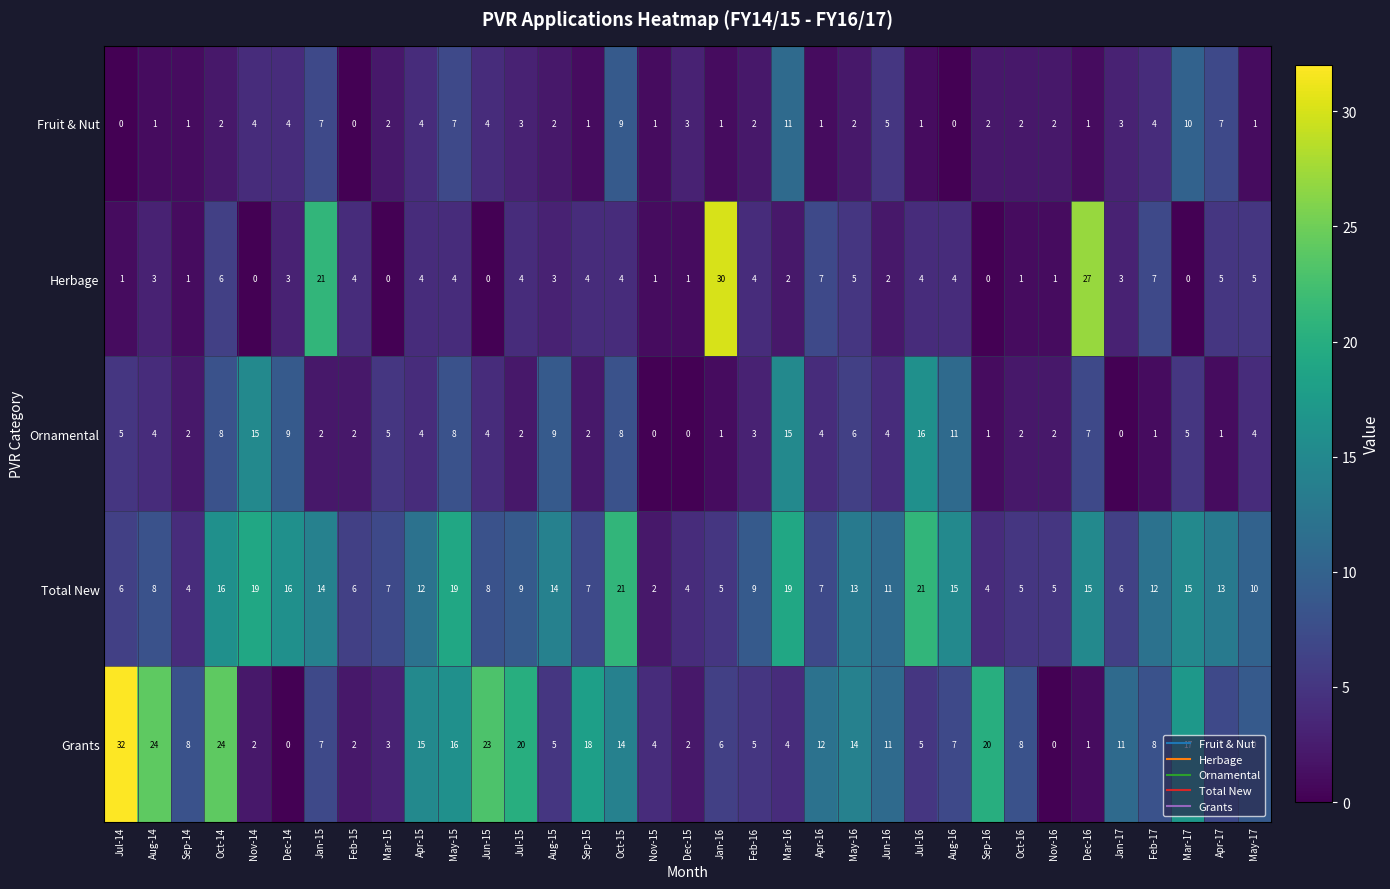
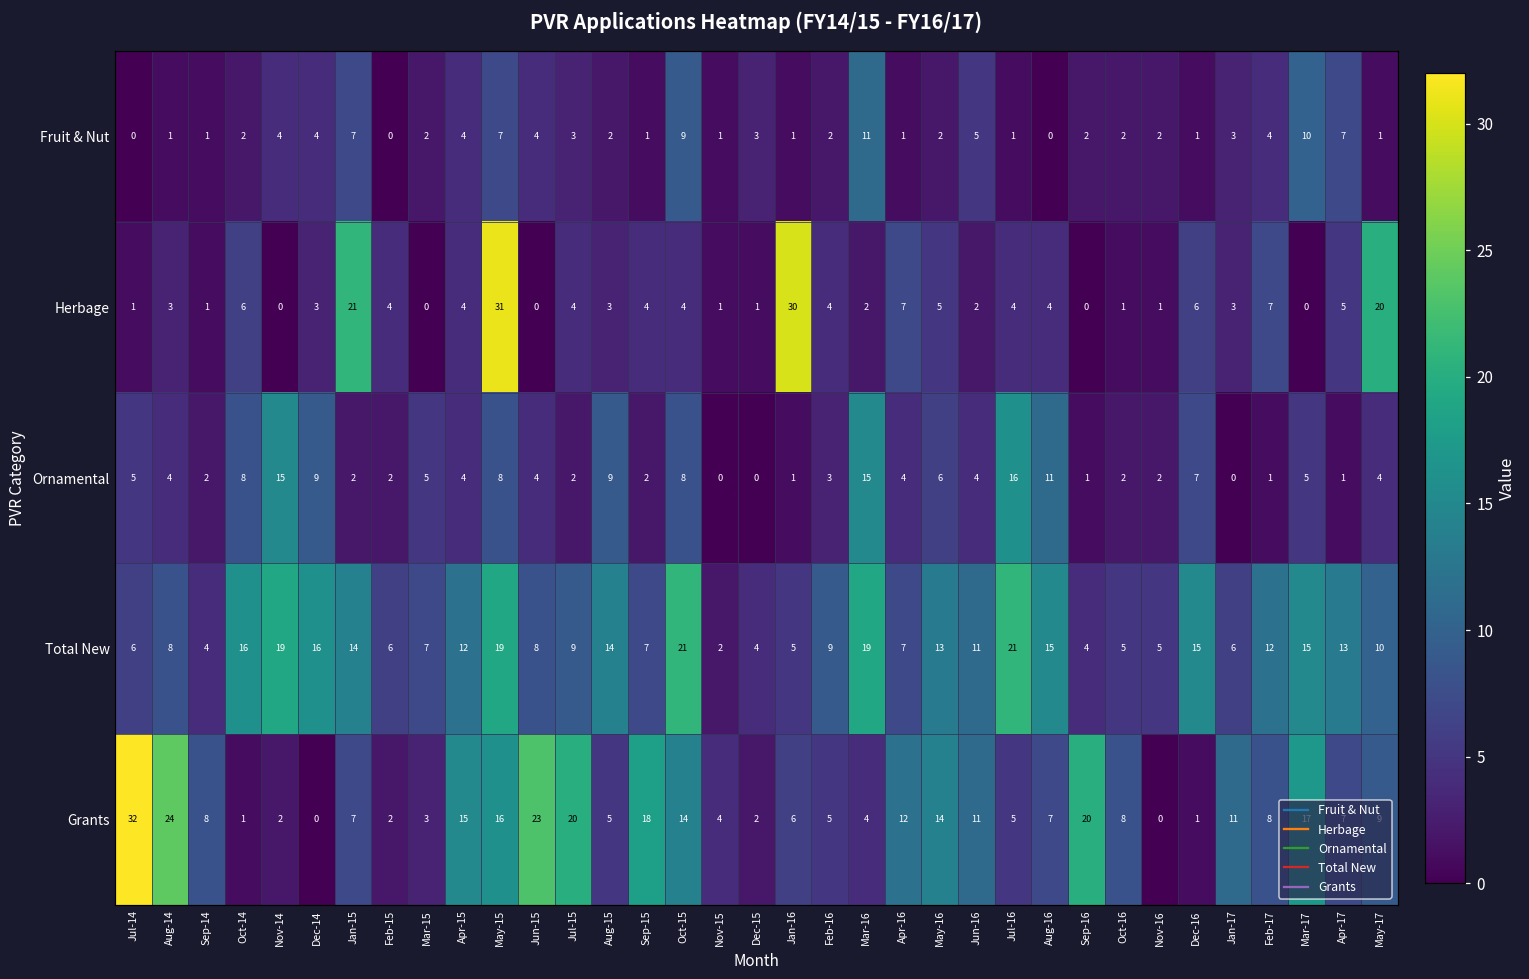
  {
    "Fruit & Nut": {
      "Jul-14": 0,
      "Aug-14": 1,
      "Sep-14": 1,
      "Oct-14": 2,
      "Nov-14": 4,
      "Dec-14": 4,
      "Jan-15": 7,
      "Feb-15": 0,
      "Mar-15": 2,
      "Apr-15": 4,
      "May-15": 7,
      "Jun-15": 4,
      "Jul-15": 3,
      "Aug-15": 2,
      "Sep-15": 1,
      "Oct-15": 9,
      "Nov-15": 1,
      "Dec-15": 3,
      "Jan-16": 1,
      "Feb-16": 2,
      "Mar-16": 11,
      "Apr-16": 1,
      "May-16": 2,
      "Jun-16": 5,
      "Jul-16": 1,
      "Aug-16": 0,
      "Sep-16": 2,
      "Oct-16": 2,
      "Nov-16": 2,
      "Dec-16": 1,
      "Jan-17": 3,
      "Feb-17": 4,
      "Mar-17": 10,
      "Apr-17": 7,
      "May-17": 1
    },
    "Herbage": {
      "Jul-14": 1,
      "Aug-14": 3,
      "Sep-14": 1,
      "Oct-14": 6,
      "Nov-14": 0,
      "Dec-14": 3,
      "Jan-15": 21,
      "Feb-15": 4,
      "Mar-15": 0,
      "Apr-15": 4,
-     "May-15": 4,
+     "May-15": 31,
      "Jun-15": 0,
      "Jul-15": 4,
      "Aug-15": 3,
      "Sep-15": 4,
      "Oct-15": 4,
      "Nov-15": 1,
      "Dec-15": 1,
      "Jan-16": 30,
      "Feb-16": 4,
      "Mar-16": 2,
      "Apr-16": 7,
      "May-16": 5,
      "Jun-16": 2,
      "Jul-16": 4,
      "Aug-16": 4,
      "Sep-16": 0,
      "Oct-16": 1,
      "Nov-16": 1,
-     "Dec-16": 27,
+     "Dec-16": 6,
      "Jan-17": 3,
      "Feb-17": 7,
      "Mar-17": 0,
      "Apr-17": 5,
-     "May-17": 5
+     "May-17": 20
    },
    "Ornamental": {
      "Jul-14": 5,
      "Aug-14": 4,
      "Sep-14": 2,
      "Oct-14": 8,
      "Nov-14": 15,
      "Dec-14": 9,
      "Jan-15": 2,
      "Feb-15": 2,
      "Mar-15": 5,
      "Apr-15": 4,
      "May-15": 8,
      "Jun-15": 4,
      "Jul-15": 2,
      "Aug-15": 9,
      "Sep-15": 2,
      "Oct-15": 8,
      "Nov-15": 0,
      "Dec-15": 0,
      "Jan-16": 1,
      "Feb-16": 3,
      "Mar-16": 15,
      "Apr-16": 4,
      "May-16": 6,
      "Jun-16": 4,
      "Jul-16": 16,
      "Aug-16": 11,
      "Sep-16": 1,
      "Oct-16": 2,
      "Nov-16": 2,
      "Dec-16": 7,
      "Jan-17": 0,
      "Feb-17": 1,
      "Mar-17": 5,
      "Apr-17": 1,
      "May-17": 4
    },
    "Total New": {
      "Jul-14": 6,
      "Aug-14": 8,
      "Sep-14": 4,
      "Oct-14": 16,
      "Nov-14": 19,
      "Dec-14": 16,
      "Jan-15": 14,
      "Feb-15": 6,
      "Mar-15": 7,
      "Apr-15": 12,
      "May-15": 19,
      "Jun-15": 8,
      "Jul-15": 9,
      "Aug-15": 14,
      "Sep-15": 7,
      "Oct-15": 21,
      "Nov-15": 2,
      "Dec-15": 4,
      "Jan-16": 5,
      "Feb-16": 9,
      "Mar-16": 19,
      "Apr-16": 7,
      "May-16": 13,
      "Jun-16": 11,
      "Jul-16": 21,
      "Aug-16": 15,
      "Sep-16": 4,
      "Oct-16": 5,
      "Nov-16": 5,
      "Dec-16": 15,
      "Jan-17": 6,
      "Feb-17": 12,
      "Mar-17": 15,
      "Apr-17": 13,
      "May-17": 10
    },
    "Grants": {
      "Jul-14": 32,
      "Aug-14": 24,
      "Sep-14": 8,
-     "Oct-14": 24,
+     "Oct-14": 1,
      "Nov-14": 2,
      "Dec-14": 0,
      "Jan-15": 7,
      "Feb-15": 2,
      "Mar-15": 3,
      "Apr-15": 15,
      "May-15": 16,
      "Jun-15": 23,
      "Jul-15": 20,
      "Aug-15": 5,
      "Sep-15": 18,
      "Oct-15": 14,
      "Nov-15": 4,
      "Dec-15": 2,
      "Jan-16": 6,
      "Feb-16": 5,
      "Mar-16": 4,
      "Apr-16": 12,
      "May-16": 14,
      "Jun-16": 11,
      "Jul-16": 5,
      "Aug-16": 7,
      "Sep-16": 20,
      "Oct-16": 8,
      "Nov-16": 0,
      "Dec-16": 1,
      "Jan-17": 11,
      "Feb-17": 8
    }
  }
